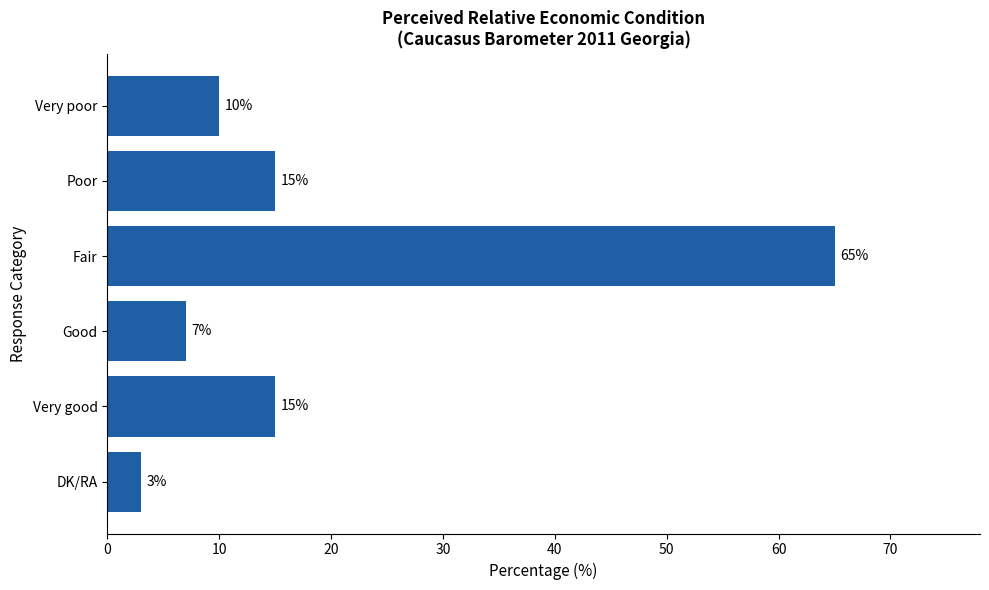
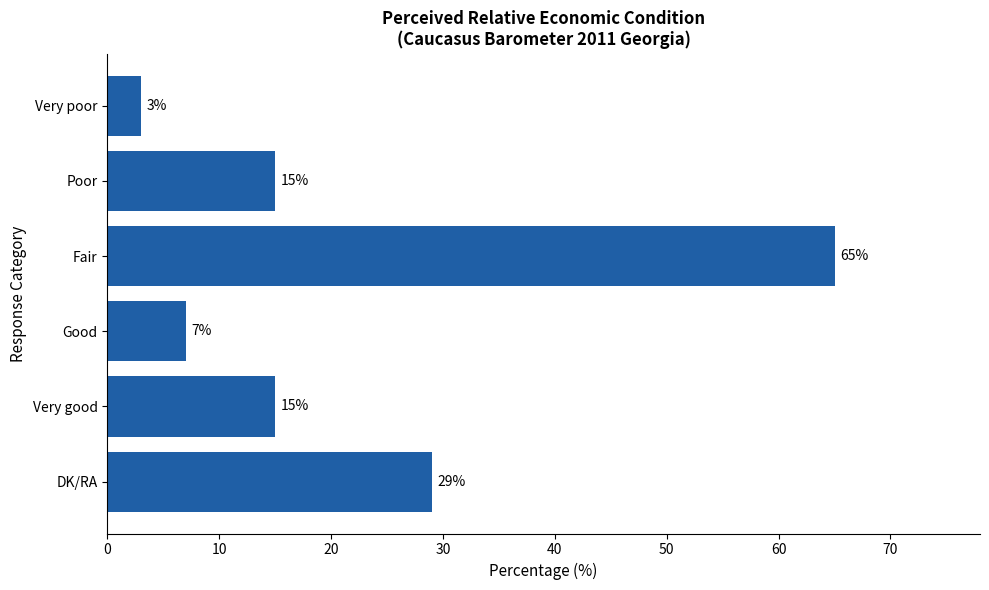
  {
-   "Very poor": "10%",
+   "Very poor": "3%",
    "Poor": "15%",
    "Fair": "65%",
    "Good": "7%",
    "Very good": "15%",
-   "DK/RA": "3%"
+   "DK/RA": "29%"
  }
